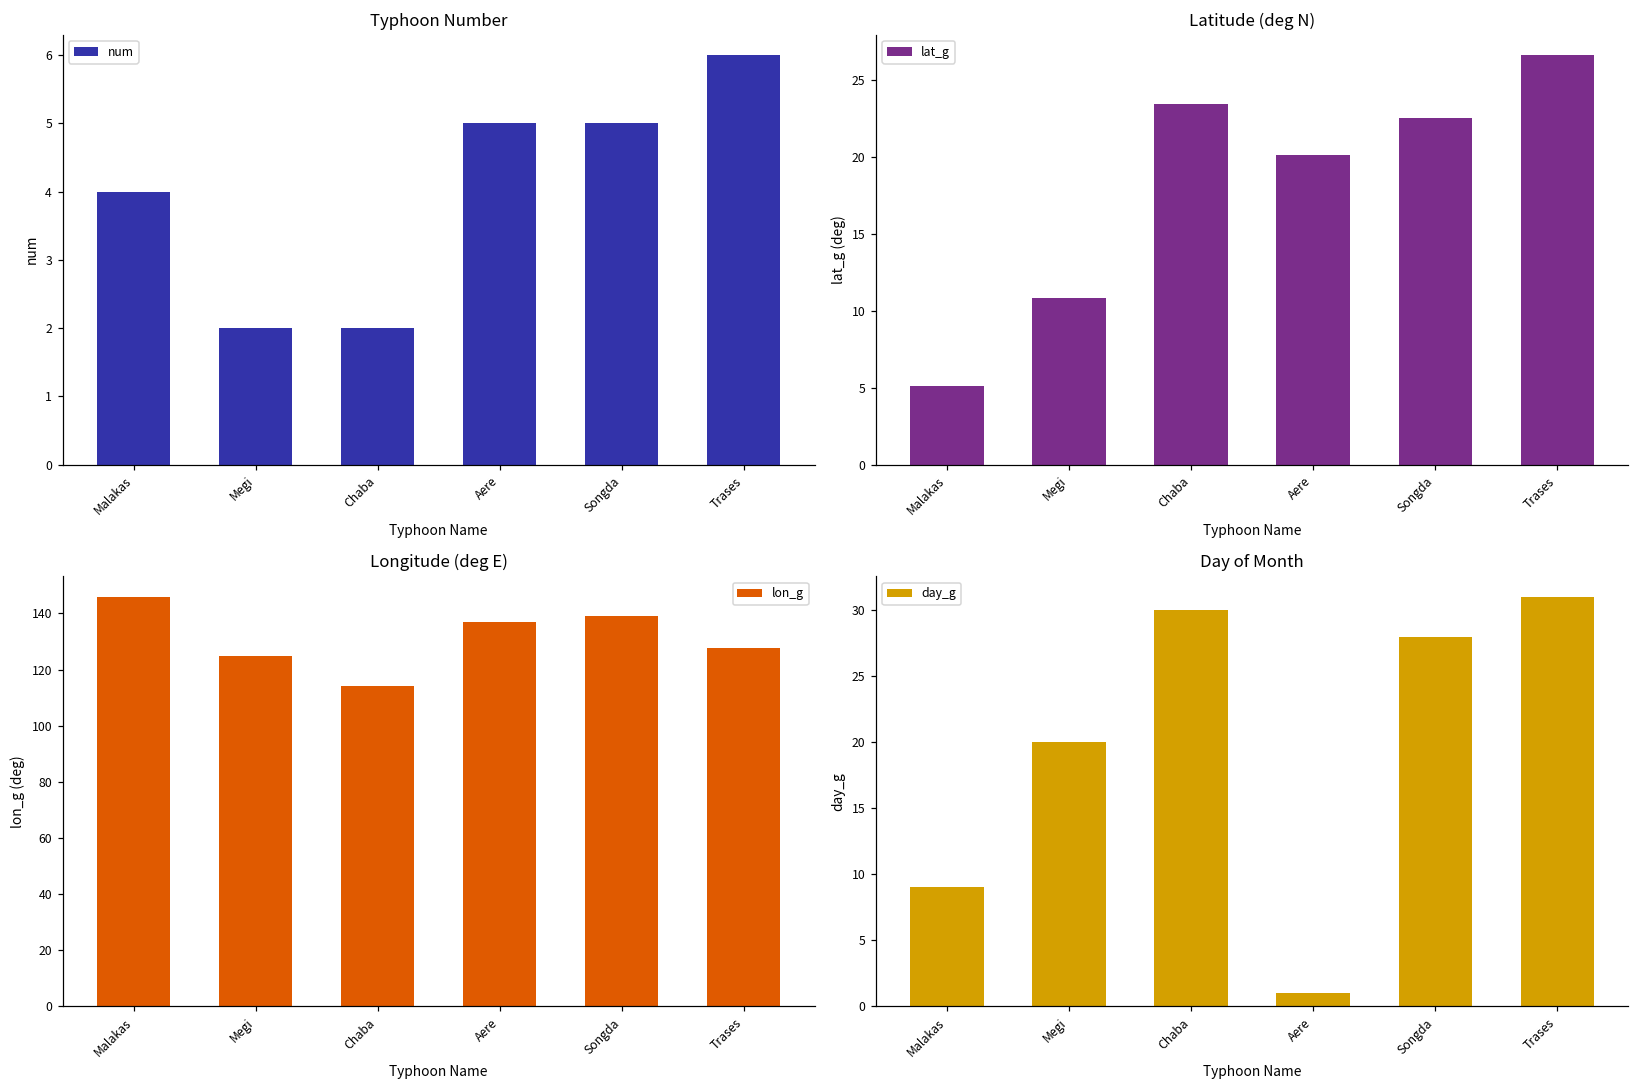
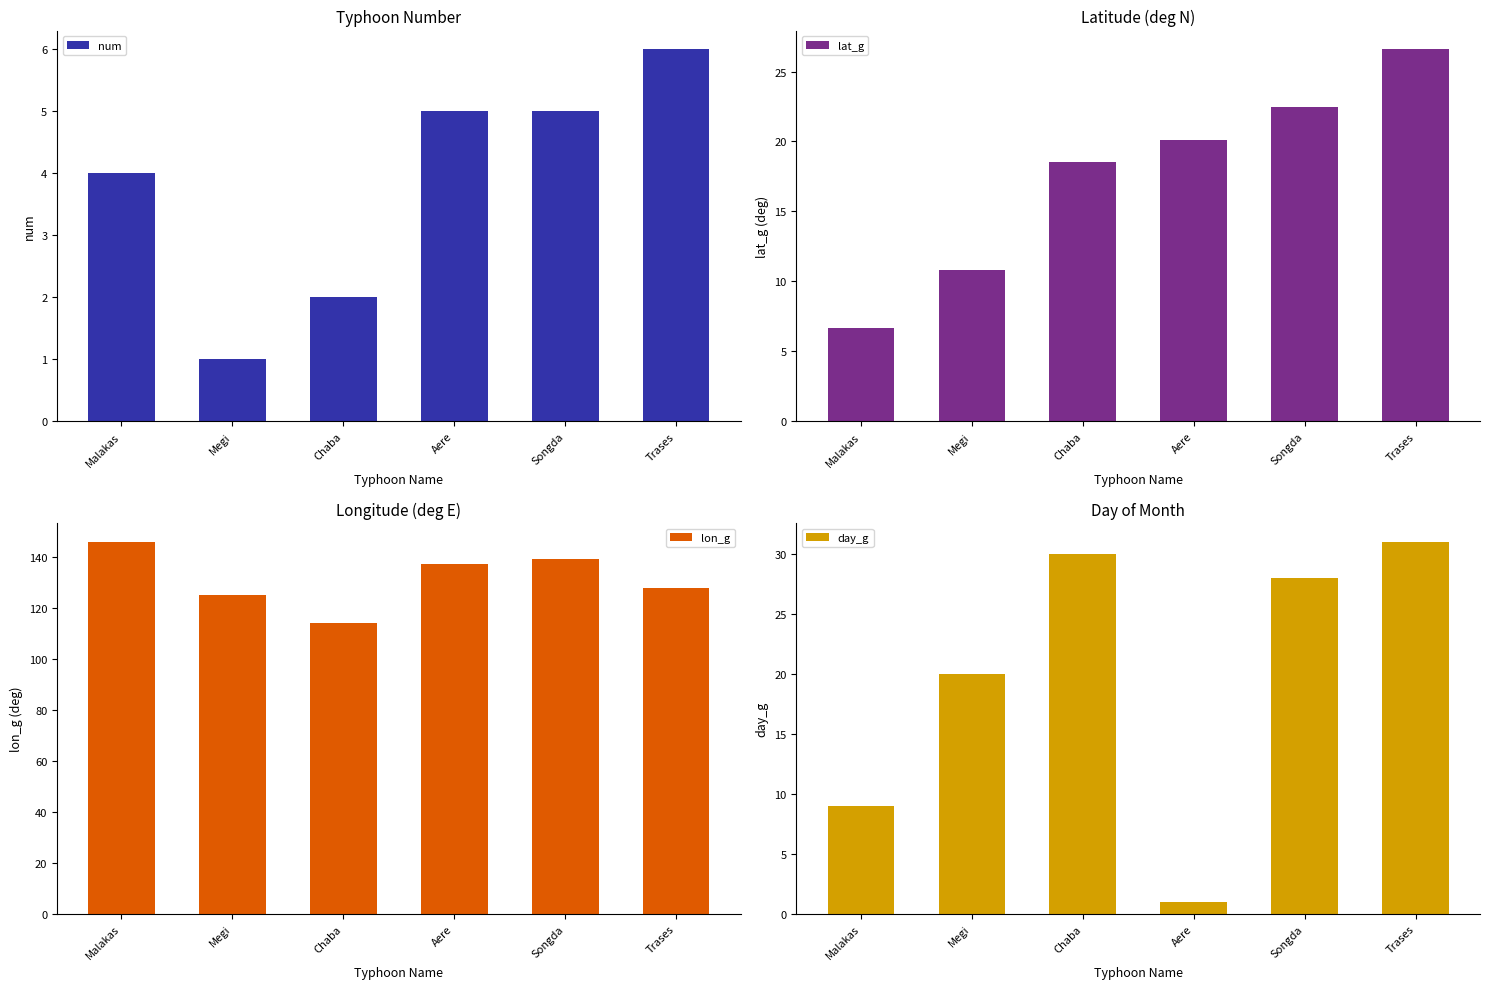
  {
    "Typhoon Number": {
      "Malakas": 4,
-     "Megi": 2,
+     "Megi": 1,
      "Chaba": 2,
      "Aere": 5,
      "Songda": 5,
      "Trases": 6
    },
    "Latitude (deg N)": {
-     "Malakas": 5.1,
+     "Malakas": 6.7,
      "Megi": 10.8,
-     "Chaba": 23.4,
+     "Chaba": 18.5,
      "Aere": 20.1,
      "Songda": 22.5,
      "Trases": 26.6
    },
    "Longitude (deg E)": {
      "Malakas": 146,
      "Megi": 125,
      "Chaba": 114,
      "Aere": 137,
      "Songda": 139,
      "Trases": 128
    },
    "Day of Month": {
      "Malakas": 9.0,
      "Megi": 20.0,
      "Chaba": 30.0,
      "Aere": 1.0,
      "Songda": 28.0,
      "Trases": 31.0
    }
  }
